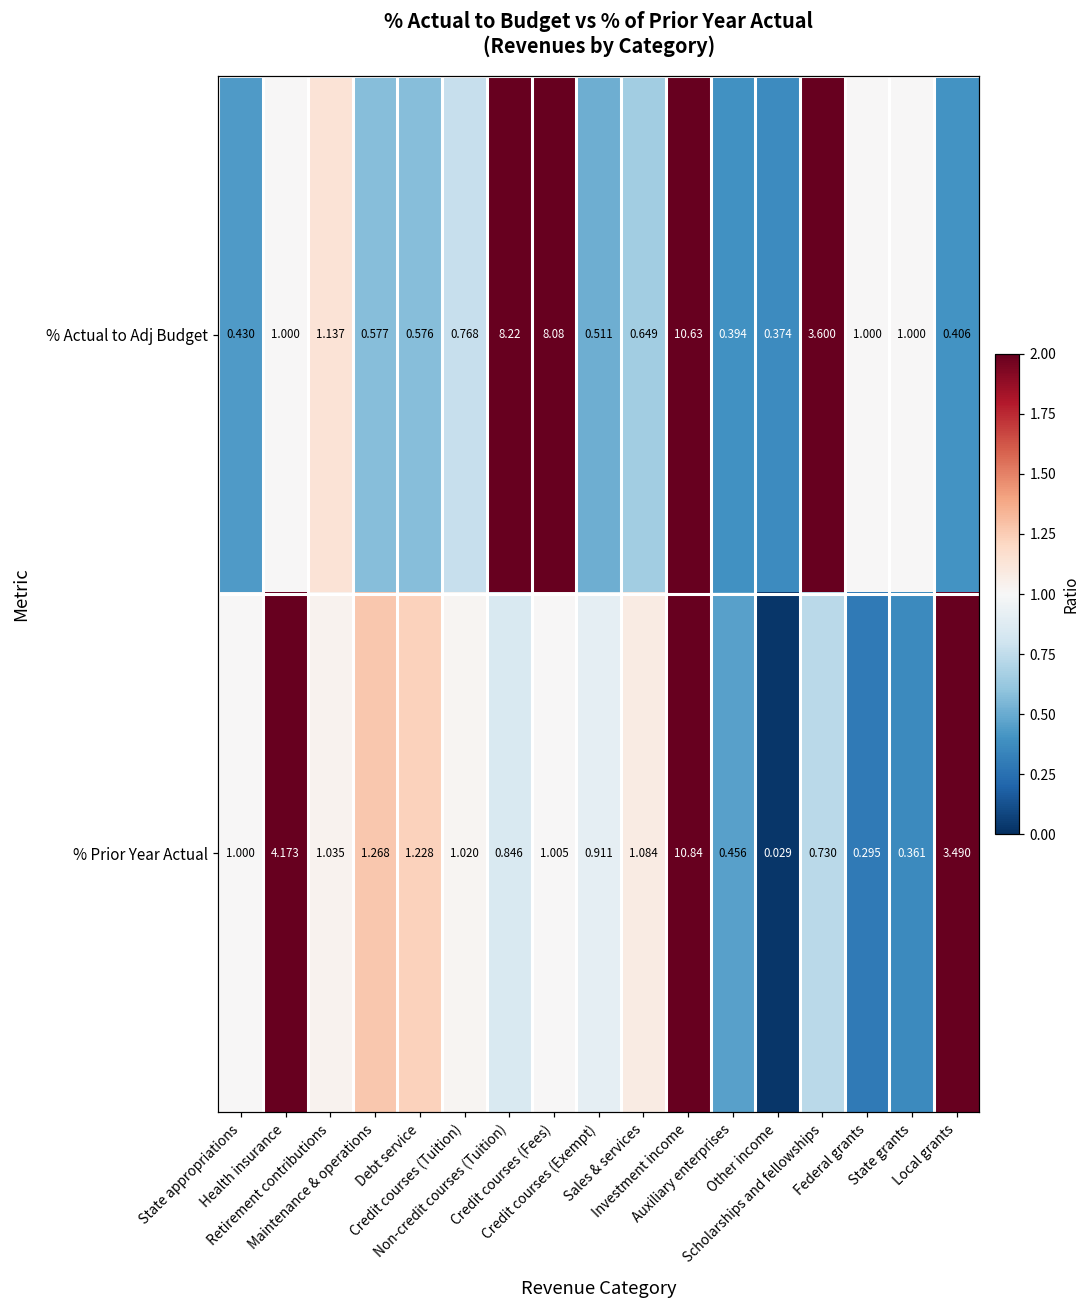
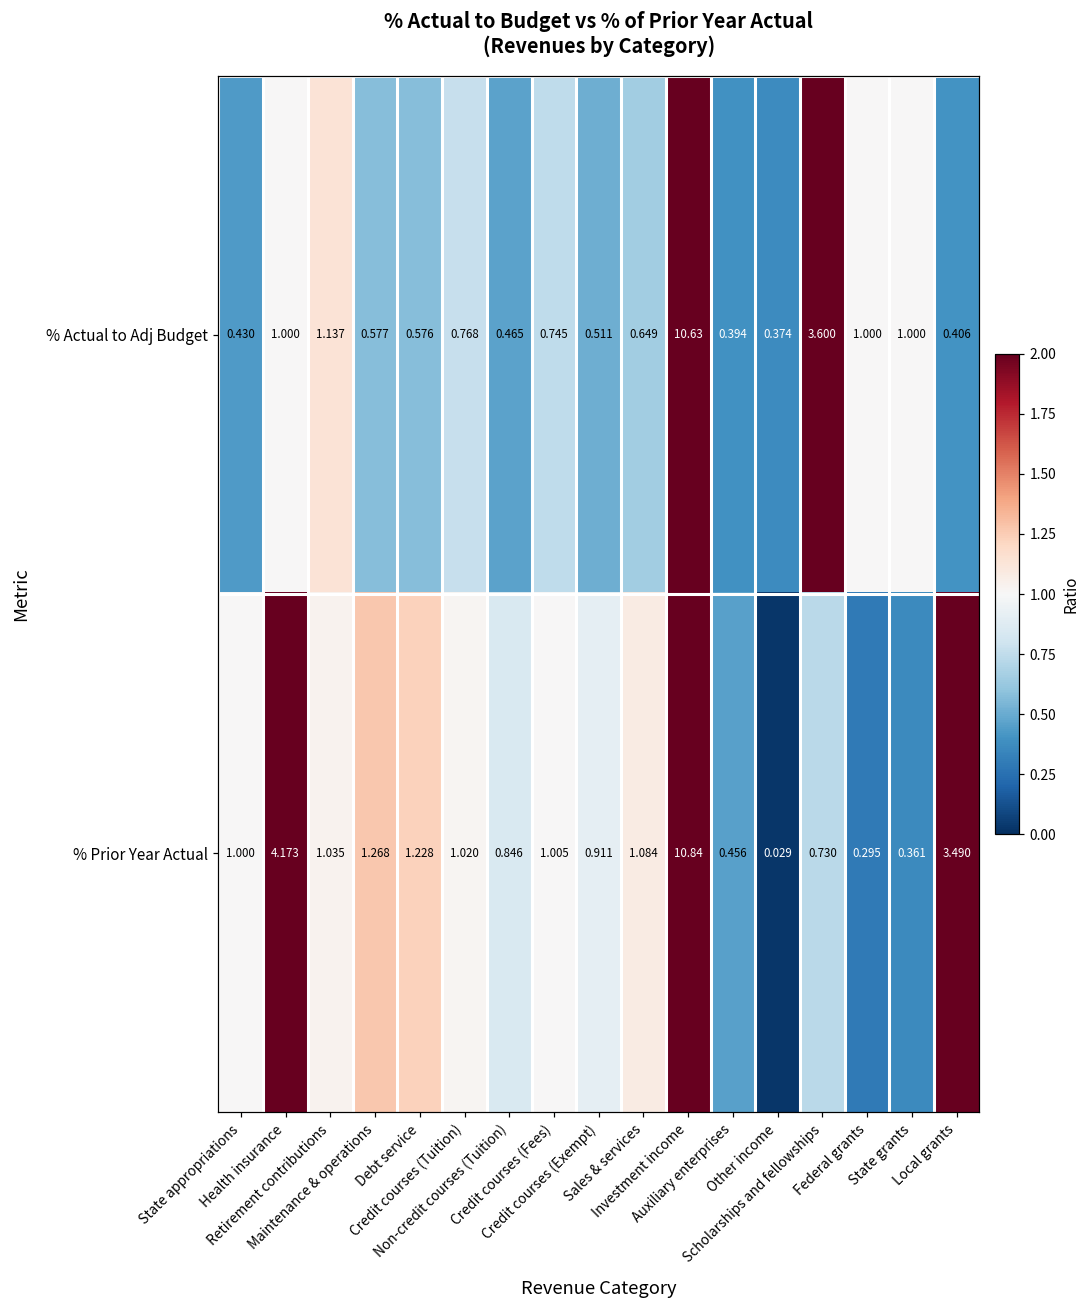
  {
    "% Actual to Adj Budget": {
      "State appropriations": 0.430,
      "Health insurance": 1.000,
      "Retirement contributions": 1.137,
      "Maintenance & operations": 0.577,
      "Debt service": 0.576,
      "Credit courses (Tuition)": 0.768,
-     "Non-credit courses (Tuition)": 8.22,
-     "Credit courses (Fees)": 8.08,
+     "Non-credit courses (Tuition)": 0.465,
+     "Credit courses (Fees)": 0.745,
      "Credit courses (Exempt)": 0.511,
      "Sales & services": 0.649,
      "Investment income": 10.63,
      "Auxiliary enterprises": 0.394,
      "Other income": 0.374,
      "Scholarships and fellowships": 3.600,
      "Federal grants": 1.000,
      "State grants": 1.000,
      "Local grants": 0.406
    },
    "% Prior Year Actual": {
      "State appropriations": 1.000,
      "Health insurance": 4.173,
      "Retirement contributions": 1.035,
      "Maintenance & operations": 1.268,
      "Debt service": 1.228,
      "Credit courses (Tuition)": 1.020,
      "Non-credit courses (Tuition)": 0.846,
      "Credit courses (Fees)": 1.005,
      "Credit courses (Exempt)": 0.911,
      "Sales & services": 1.084,
      "Investment income": 10.84,
      "Auxiliary enterprises": 0.456,
      "Other income": 0.029,
      "Scholarships and fellowships": 0.730,
      "Federal grants": 0.295,
      "State grants": 0.361,
      "Local grants": 3.490
    }
  }
